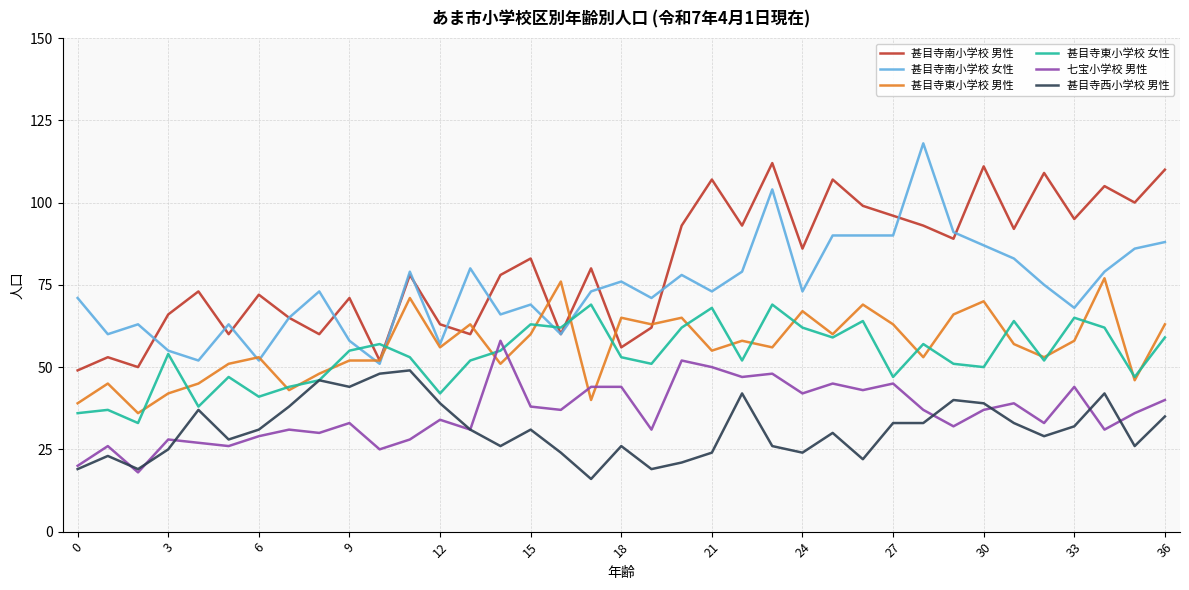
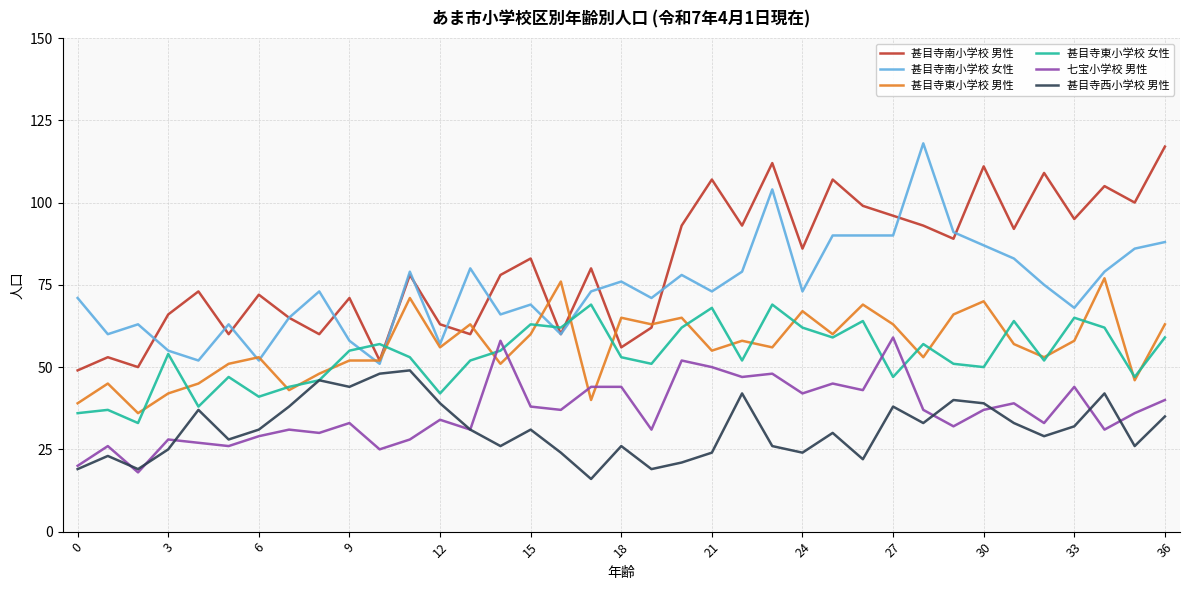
  {
    "甚目寺南小学校 男性": {
      "0": 49,
      "3": 66,
      "6": 72,
      "9": 71,
      "12": 63,
      "15": 83,
      "18": 56,
      "21": 107,
      "24": 86,
      "27": 96,
      "30": 111,
      "33": 95,
-     "36": 110
+     "36": 117
    },
    "甚目寺南小学校 女性": {
      "0": 71,
      "3": 55,
      "6": 52,
      "9": 58,
      "12": 57,
      "15": 69,
      "18": 76,
      "21": 73,
      "24": 73,
      "27": 90,
      "30": 87,
      "33": 68,
      "36": 88
    },
    "甚目寺東小学校 男性": {
      "0": 39,
      "3": 42,
      "6": 53,
      "9": 52,
      "12": 56,
      "15": 60,
      "18": 65,
      "21": 55,
      "24": 67,
      "27": 63,
      "30": 70,
      "33": 58,
      "36": 63
    },
    "甚目寺東小学校 女性": {
      "0": 36,
      "3": 54,
      "6": 41,
      "9": 55,
      "12": 42,
      "15": 63,
      "18": 53,
      "21": 68,
      "24": 62,
      "27": 47,
      "30": 50,
      "33": 65,
      "36": 59
    },
    "七宝小学校 男性": {
      "0": 20,
      "3": 28,
      "6": 29,
      "9": 33,
      "12": 34,
      "15": 38,
      "18": 44,
      "21": 50,
      "24": 42,
-     "27": 45,
+     "27": 59,
      "30": 37,
      "33": 44,
      "36": 40
    },
    "甚目寺西小学校 男性": {
      "0": 19,
      "3": 25,
      "6": 31,
      "9": 44,
      "12": 39,
      "15": 31,
      "18": 26,
      "21": 24,
      "24": 24,
-     "27": 33,
+     "27": 38,
      "30": 39,
      "33": 32,
      "36": 35
    }
  }
